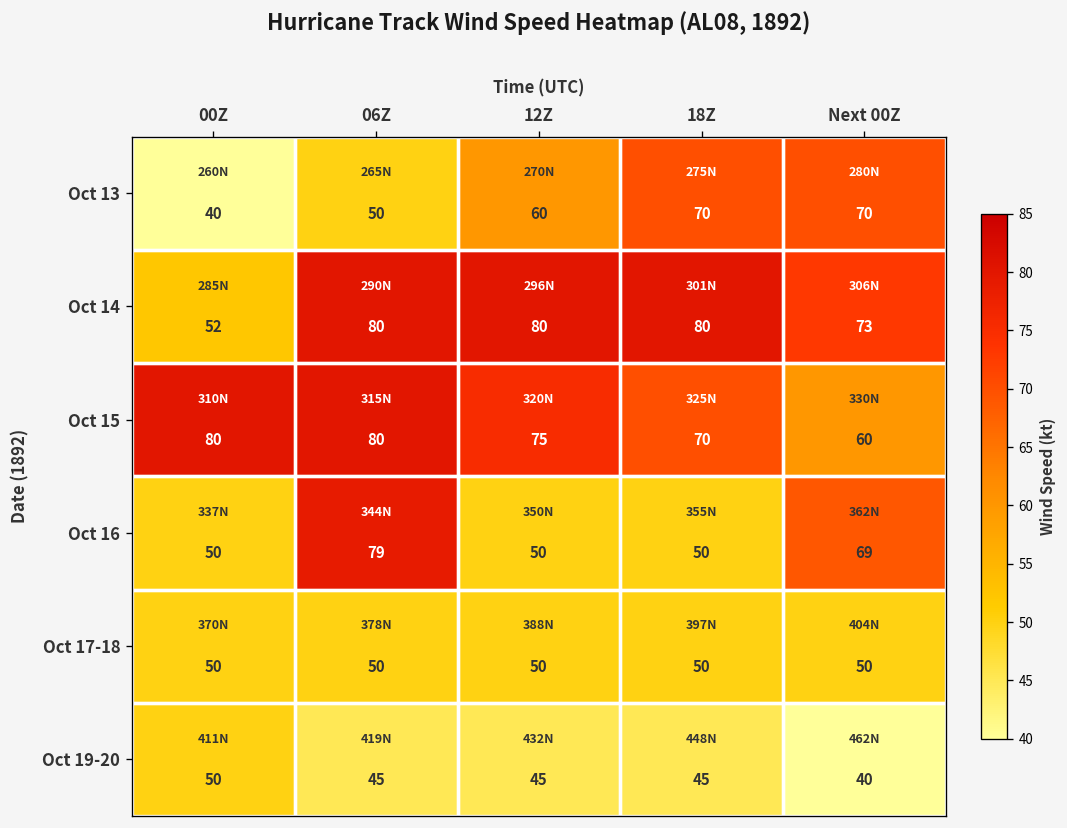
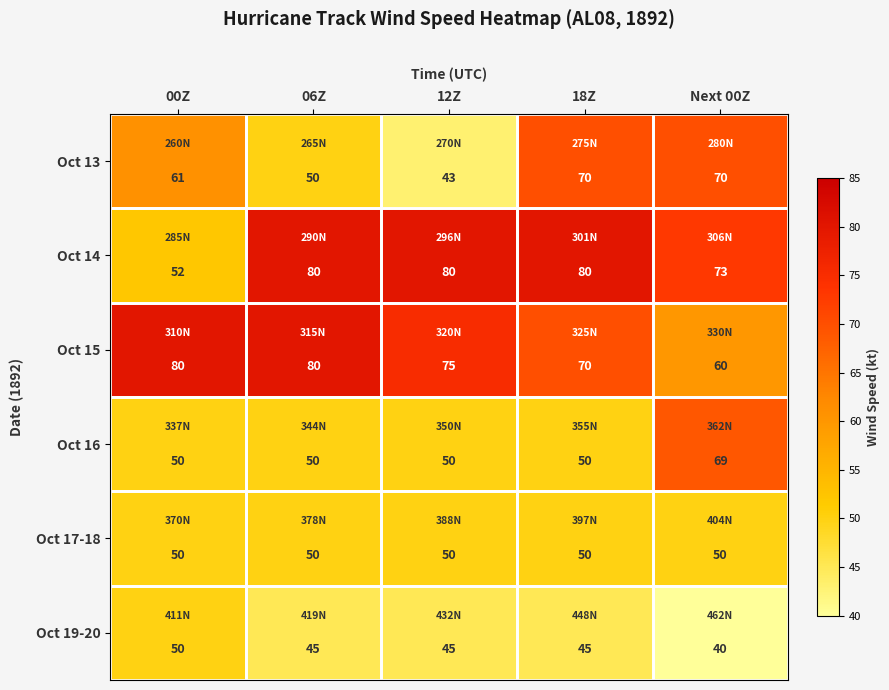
  {
    "Oct 13": {
-     "00Z": 40,
-     "12Z": 60
+     "00Z": 61,
+     "12Z": 43
    },
    "Oct 16": {
-     "06Z": 79
+     "06Z": 50
    }
  }
